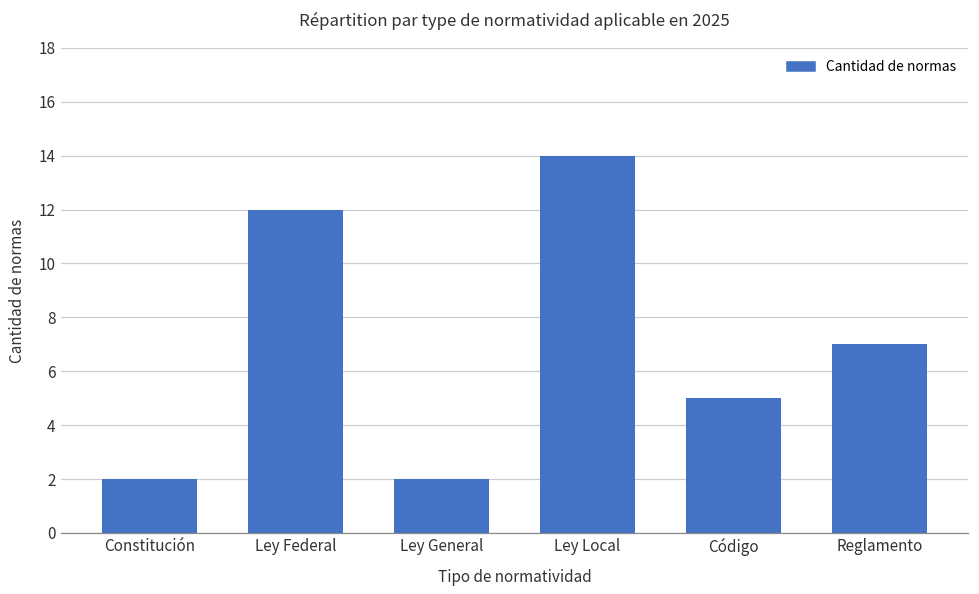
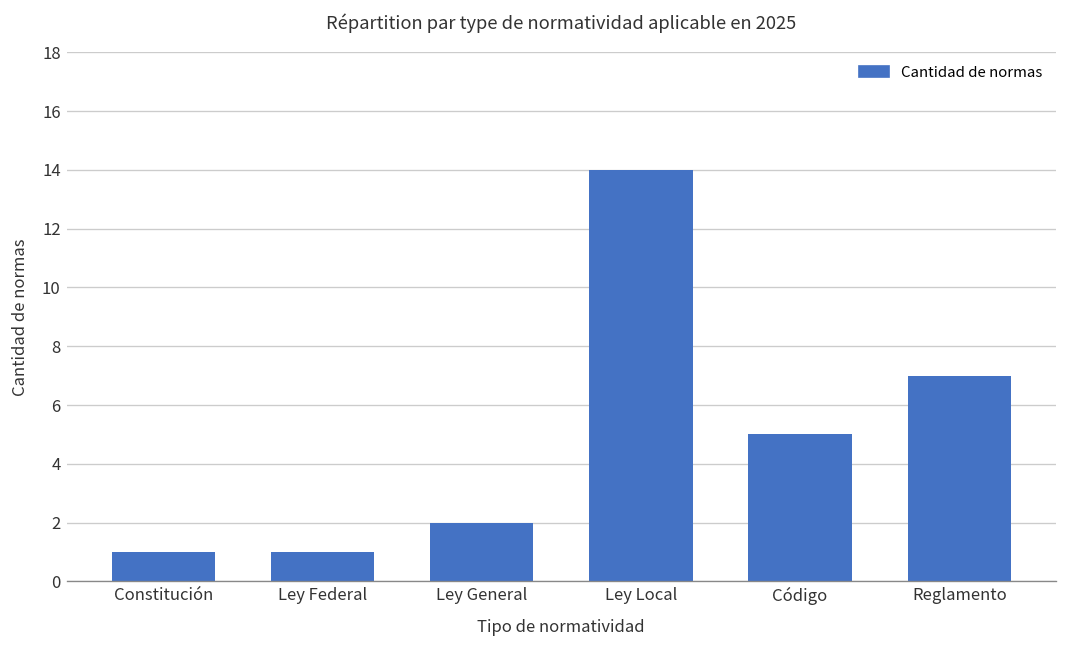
  {
-   "Constitución": 2,
-   "Ley Federal": 12,
+   "Constitución": 1,
+   "Ley Federal": 1,
    "Ley General": 2,
    "Ley Local": 14,
    "Código": 5,
    "Reglamento": 7
  }
